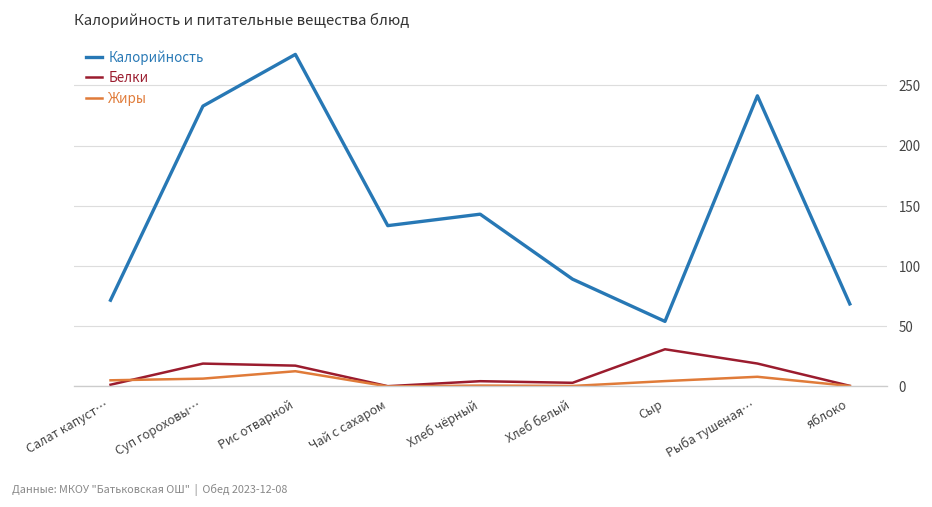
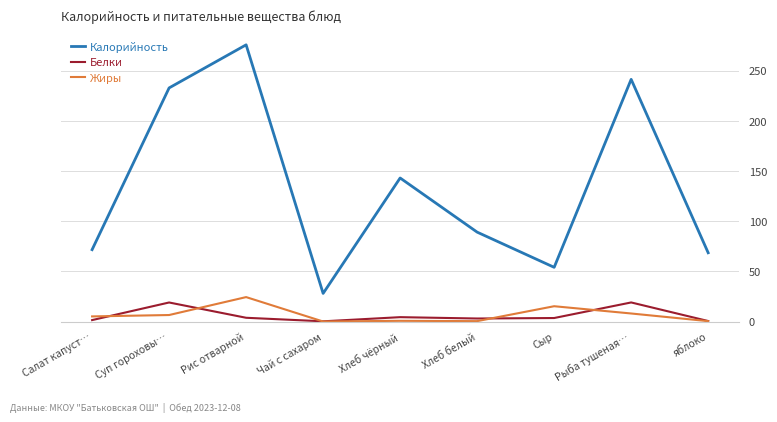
  {
    "Калорийность": {
      "Салат капуст…": 72,
      "Суп гороховы…": 233,
      "Рис отварной": 276,
-     "Чай с сахаром": 134,
+     "Чай с сахаром": 28,
      "Хлеб чёрный": 143,
      "Хлеб белый": 89,
      "Сыр": 54,
      "Рыба тушеная…": 241,
      "яблоко": 69
    },
    "Белки": {
      "Салат капуст…": 1,
      "Суп гороховы…": 19,
-     "Рис отварной": 17,
+     "Рис отварной": 4,
      "Хлеб чёрный": 4,
      "Хлеб белый": 3,
-     "Сыр": 31,
+     "Сыр": 3,
      "Рыба тушеная…": 19
    },
    "Жиры": {
      "Салат капуст…": 5,
      "Суп гороховы…": 6,
-     "Рис отварной": 13,
+     "Рис отварной": 24,
      "Хлеб чёрный": 1,
      "Хлеб белый": 0,
-     "Сыр": 4,
+     "Сыр": 15,
      "Рыба тушеная…": 8
    }
  }
